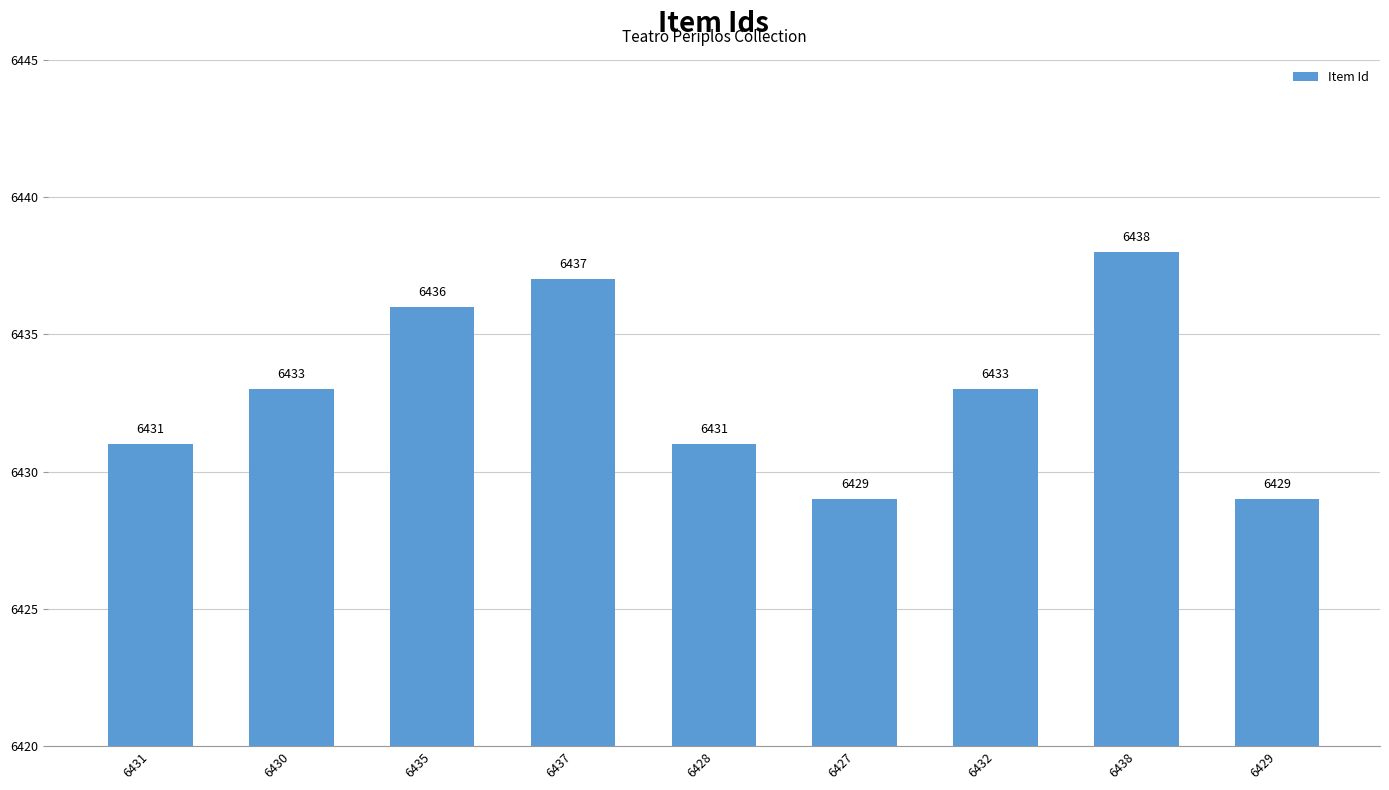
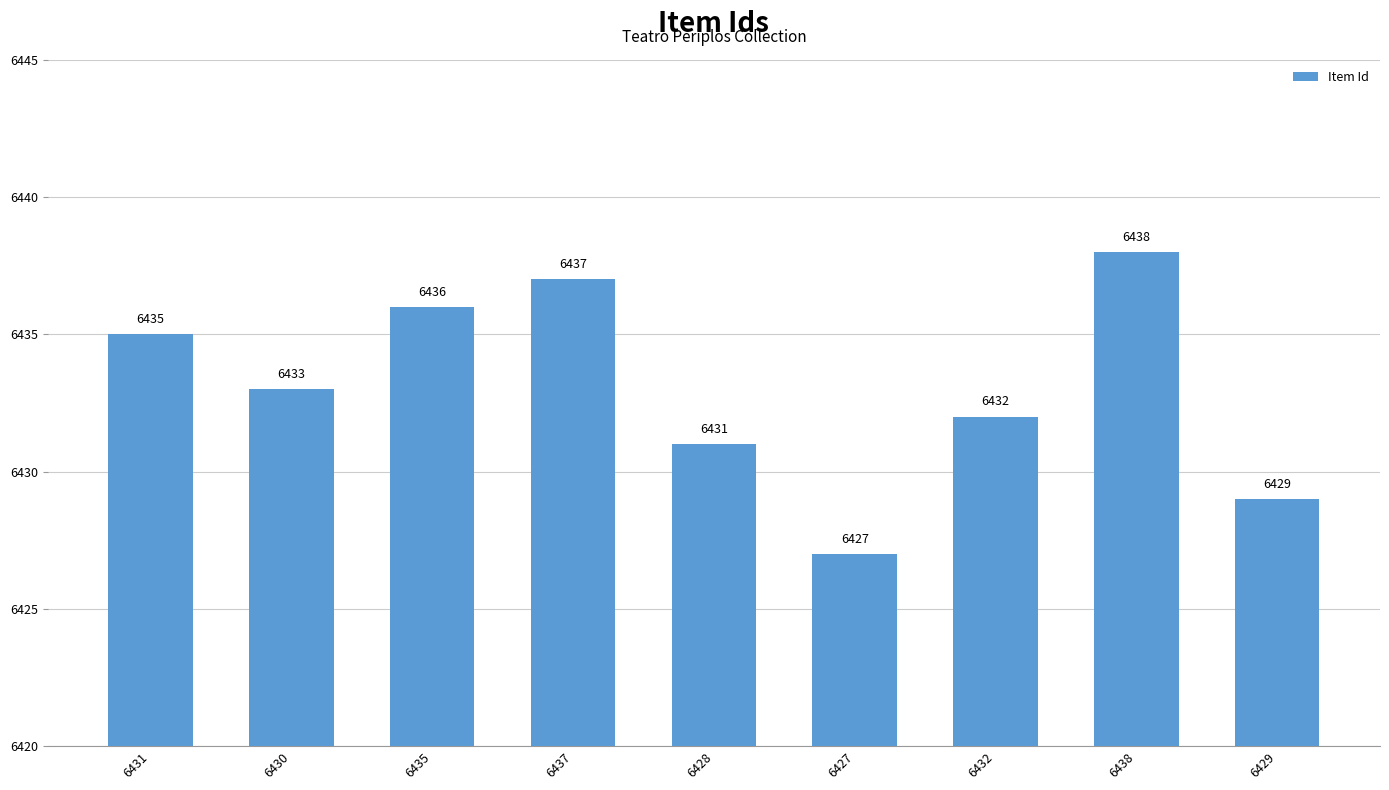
  {
-   "6431": 6431,
+   "6431": 6435,
    "6430": 6433,
    "6435": 6436,
    "6437": 6437,
    "6428": 6431,
-   "6427": 6429,
-   "6432": 6433,
+   "6427": 6427,
+   "6432": 6432,
    "6438": 6438,
    "6429": 6429
  }
